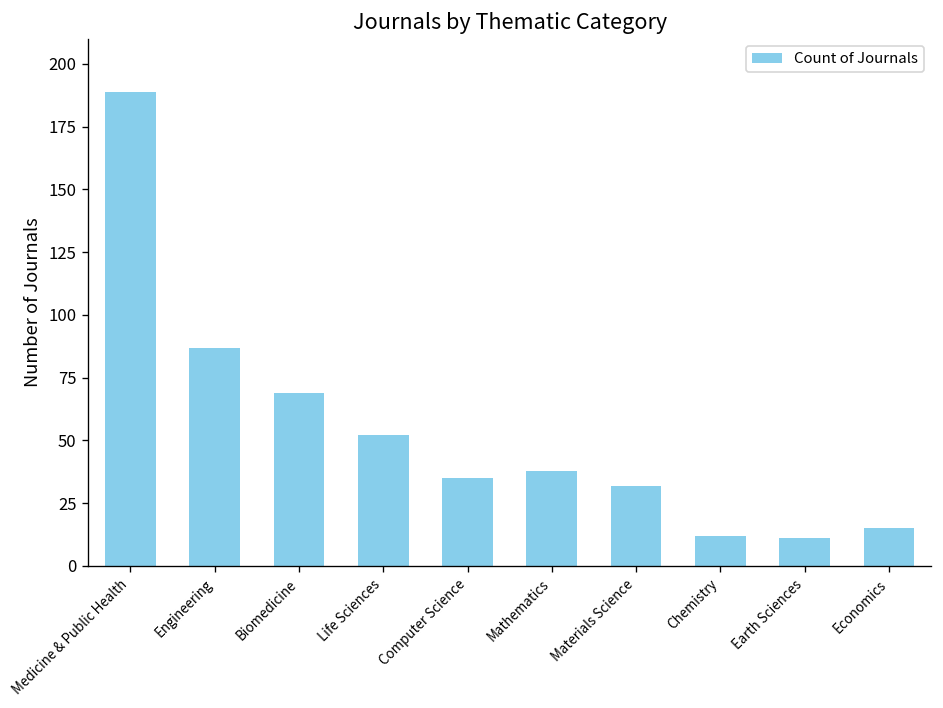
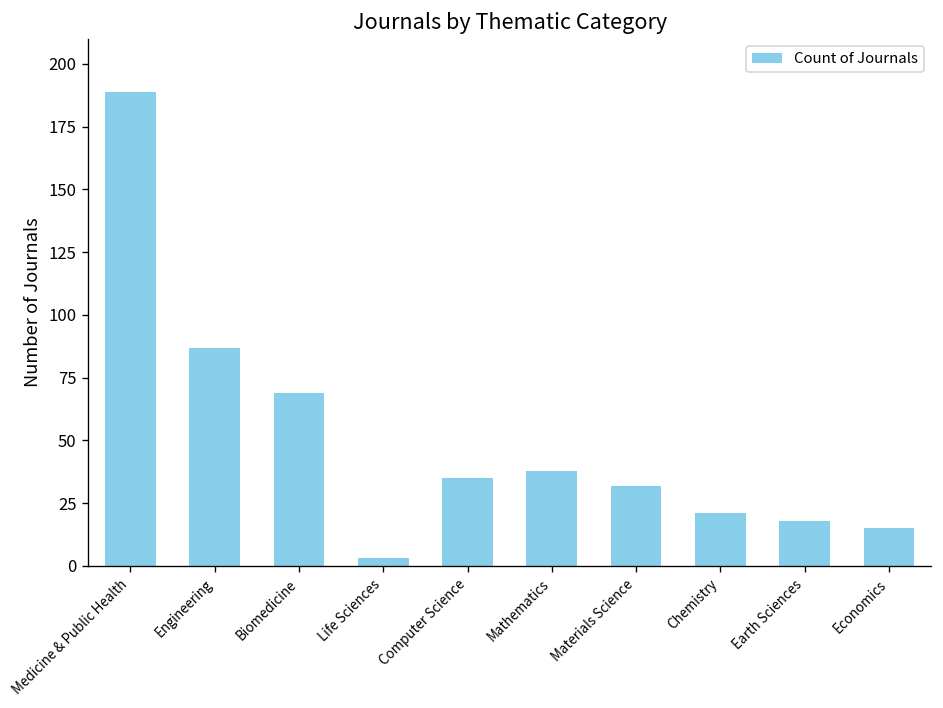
  {
    "Medicine & Public Health": 189,
    "Engineering": 87,
    "Biomedicine": 69,
-   "Life Sciences": 52,
+   "Life Sciences": 3,
    "Computer Science": 35,
    "Mathematics": 38,
    "Materials Science": 32,
-   "Chemistry": 12,
-   "Earth Sciences": 11,
+   "Chemistry": 21,
+   "Earth Sciences": 18,
    "Economics": 15
  }
